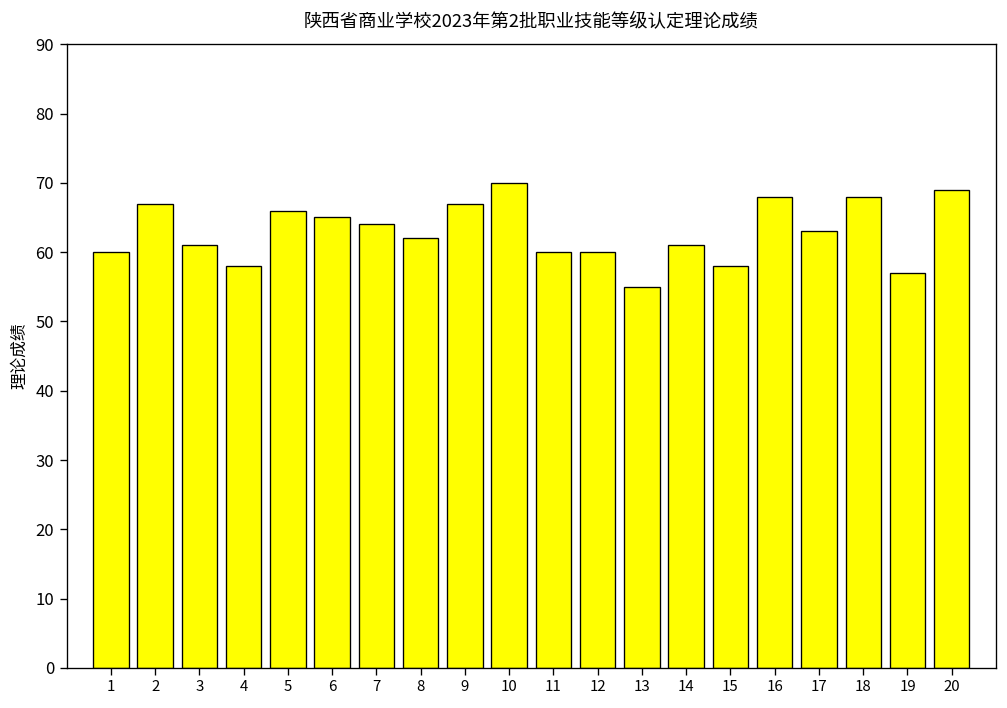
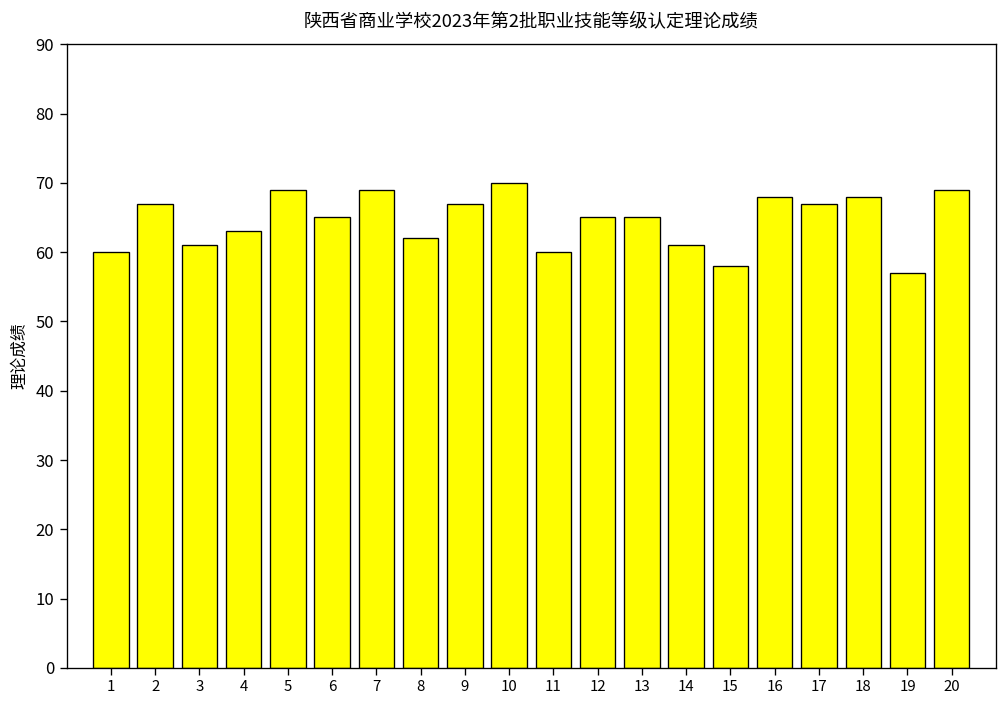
  {
    "1": 60,
    "2": 67,
    "3": 61,
-   "4": 58,
-   "5": 66,
+   "4": 63,
+   "5": 69,
    "6": 65,
-   "7": 64,
+   "7": 69,
    "8": 62,
    "9": 67,
    "10": 70,
    "11": 60,
-   "12": 60,
-   "13": 55,
+   "12": 65,
+   "13": 65,
    "14": 61,
    "15": 58,
    "16": 68,
-   "17": 63,
+   "17": 67,
    "18": 68,
    "19": 57,
    "20": 69
  }
